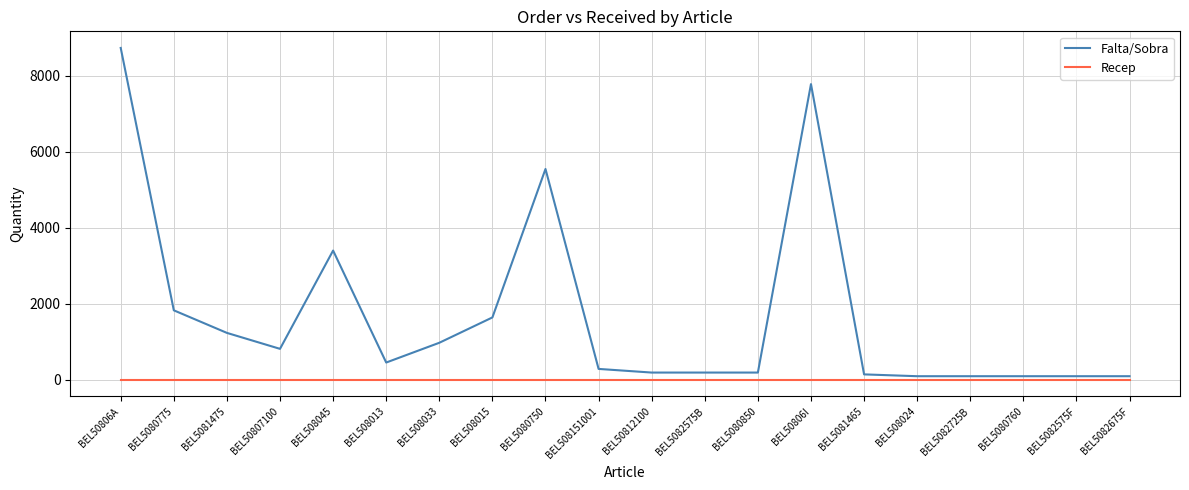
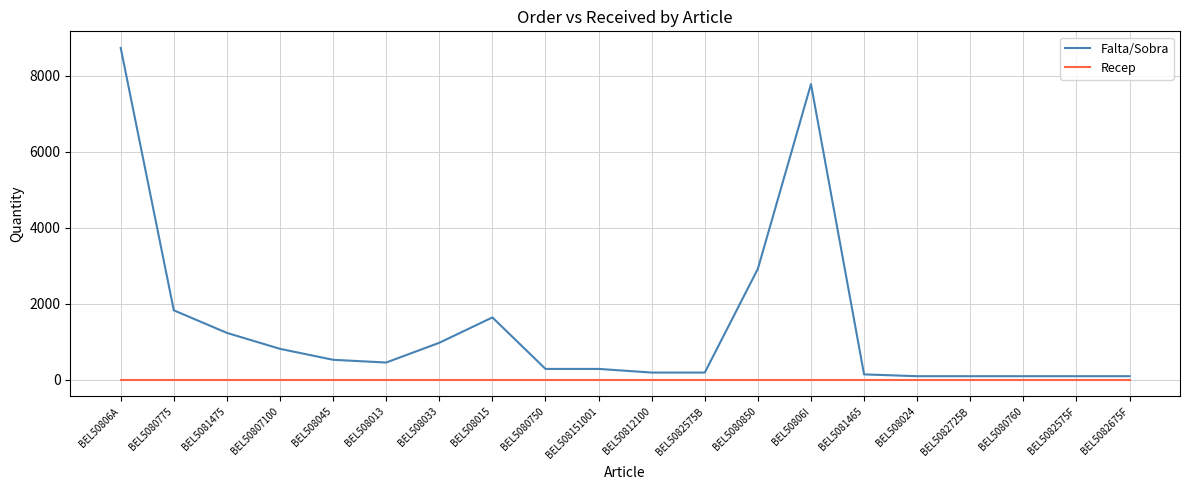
  {
    "Falta/Sobra": {
      "BEL50806A": 8700,
      "BEL5080775": 1800,
      "BEL5081475": 1200,
      "BEL50807100": 800,
-     "BEL508045": 3400,
+     "BEL508045": 500,
      "BEL508013": 500,
      "BEL508033": 1000,
      "BEL508015": 1600,
-     "BEL5080750": 5600,
+     "BEL5080750": 300,
      "BEL508151001": 300,
      "BEL50812100": 200,
      "BEL5082575B": 200,
-     "BEL5080850": 200,
+     "BEL5080850": 2900,
      "BEL50806I": 7800,
      "BEL5081465": 100,
      "BEL508024": 100,
      "BEL5082725B": 100,
      "BEL5080760": 100,
      "BEL5082575F": 100,
      "BEL5082675F": 100
    },
    "Recep": {
      "BEL50806A": 0,
      "BEL5080775": 0,
      "BEL5081475": 0,
      "BEL50807100": 0,
      "BEL508045": 0,
      "BEL508013": 0,
      "BEL508033": 0,
      "BEL508015": 0,
      "BEL5080750": 0,
      "BEL508151001": 0,
      "BEL50812100": 0,
      "BEL5082575B": 0,
      "BEL5080850": 0,
      "BEL50806I": 0,
      "BEL5081465": 0,
      "BEL508024": 0,
      "BEL5082725B": 0,
      "BEL5080760": 0,
      "BEL5082575F": 0,
      "BEL5082675F": 0
    }
  }
